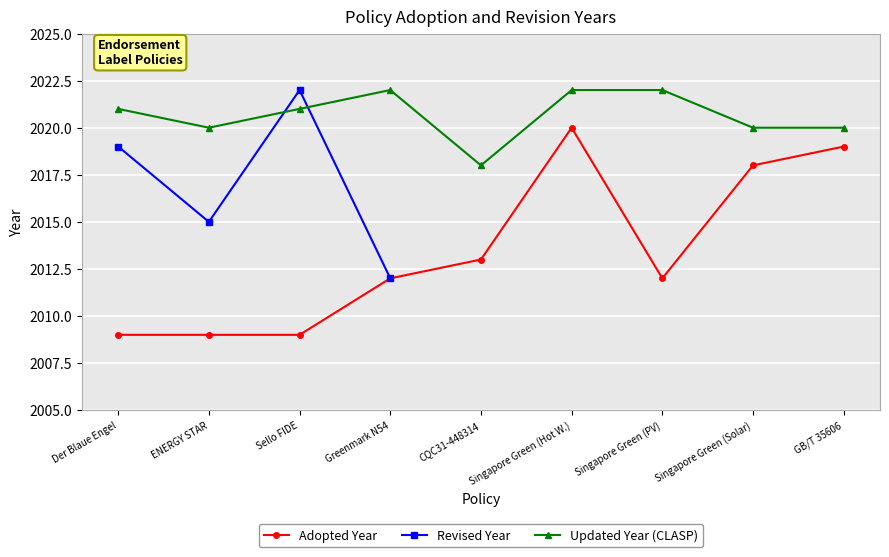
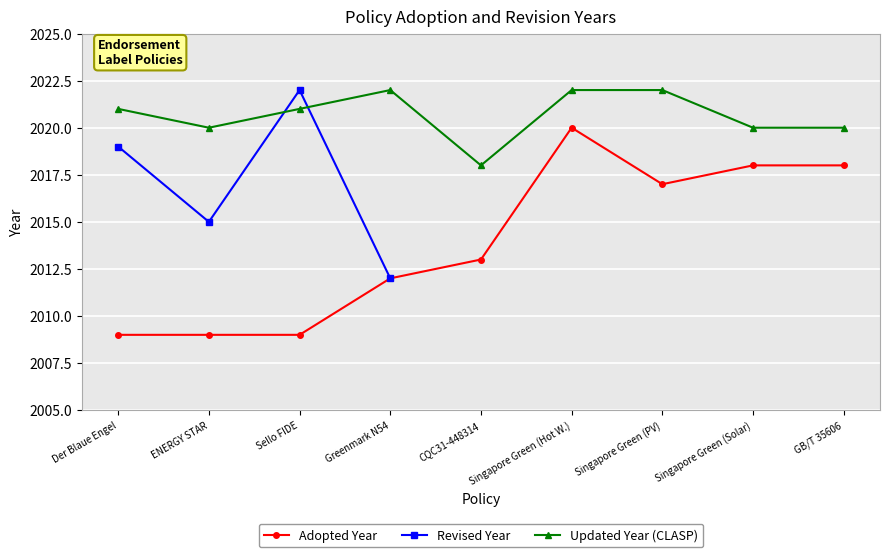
  {
    "Adopted Year": {
      "Der Blaue Engel": 2009,
      "ENERGY STAR": 2009,
      "Sello FIDE": 2009,
      "CQC31-448314": 2013,
      "Singapore Green (Hot W.)": 2020,
-     "Singapore Green (PV)": 2012,
+     "Singapore Green (PV)": 2017,
      "Singapore Green (Solar)": 2018,
-     "GB/T 35606": 2019
+     "GB/T 35606": 2018
    },
    "Revised Year": {
      "Der Blaue Engel": 2019,
      "ENERGY STAR": 2015,
      "Sello FIDE": 2022
    },
    "Updated Year (CLASP)": {
      "Der Blaue Engel": 2021,
      "ENERGY STAR": 2020,
      "Sello FIDE": 2021,
      "Greenmark N54": 2022,
      "CQC31-448314": 2018,
      "Singapore Green (Hot W.)": 2022,
      "Singapore Green (PV)": 2022,
      "Singapore Green (Solar)": 2020,
      "GB/T 35606": 2020
    }
  }
